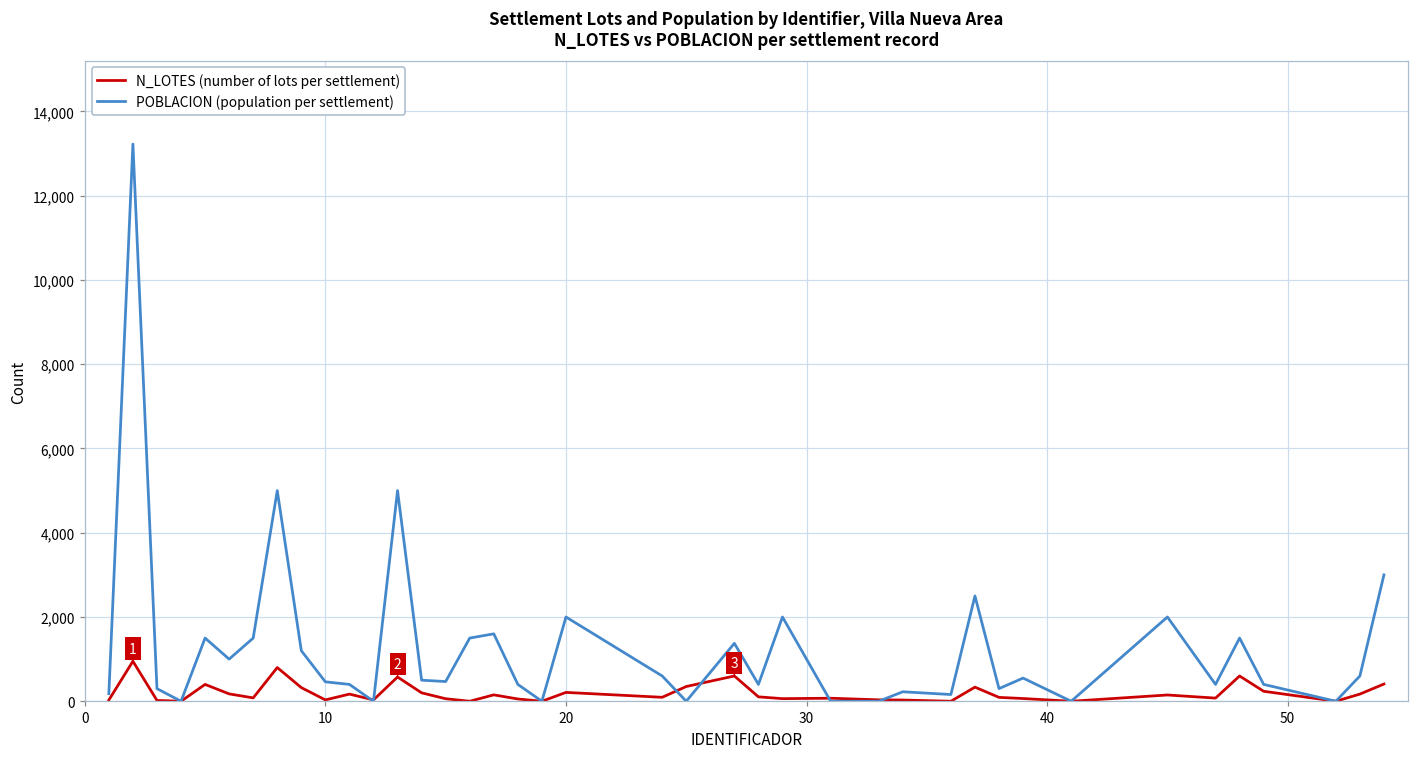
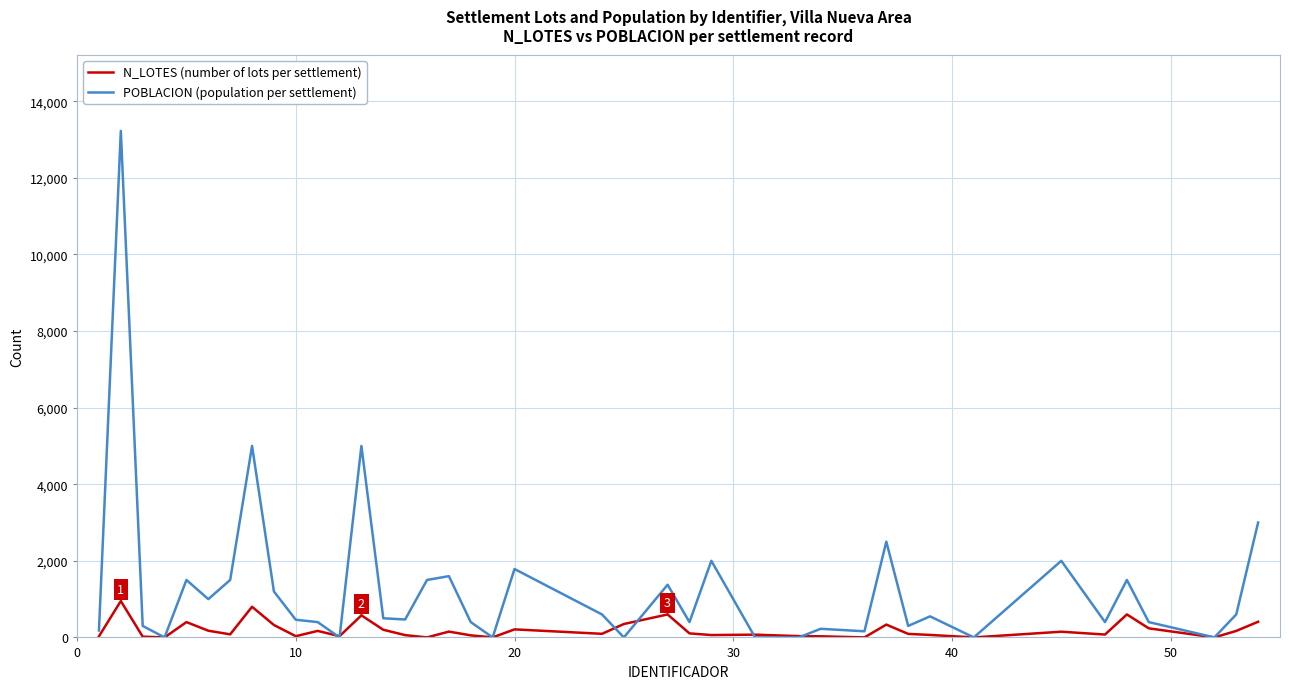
  {
    "N_LOTES (number of lots per settlement)": {
      "10": "0",
      "20": "200"
    },
    "POBLACION (population per settlement)": {
      "10": "500",
-     "20": "2,000"
+     "20": "1,800"
    }
  }
